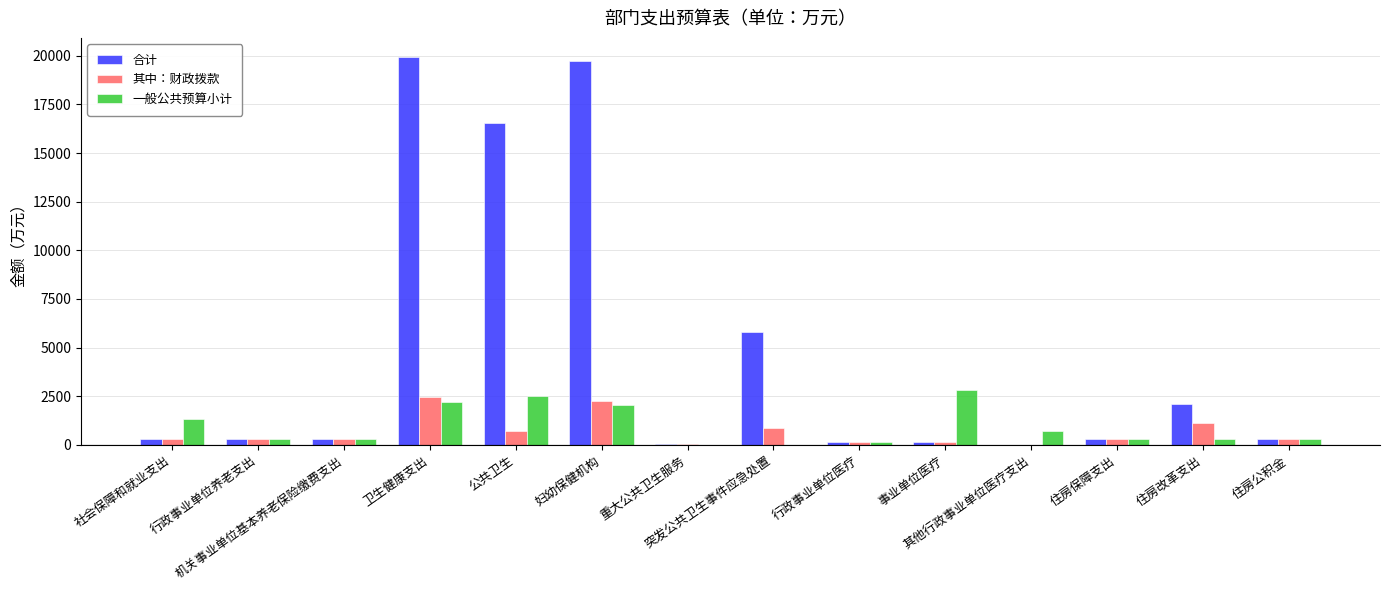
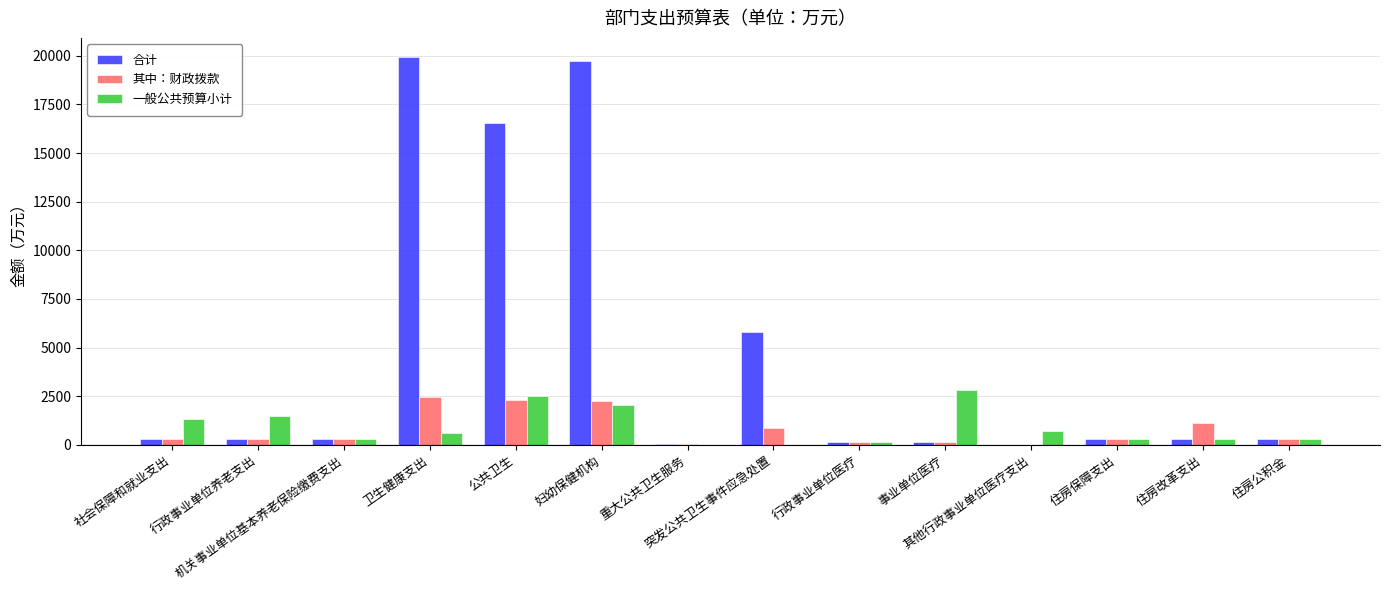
  {
    "合计": {
      "社会保障和就业支出": 300,
      "行政事业单位养老支出": 300,
      "机关事业单位基本养老保险缴费支出": 300,
      "卫生健康支出": 19900,
      "公共卫生": 16600,
      "妇幼保健机构": 19700,
      "突发公共卫生事件应急处置": 5800,
      "行政事业单位医疗": 200,
      "事业单位医疗": 100,
      "住房保障支出": 300,
-     "住房改革支出": 2100,
+     "住房改革支出": 300,
      "住房公积金": 300
    },
    "其中：财政拨款": {
      "社会保障和就业支出": 300,
      "行政事业单位养老支出": 300,
      "机关事业单位基本养老保险缴费支出": 300,
      "卫生健康支出": 2500,
-     "公共卫生": 700,
+     "公共卫生": 2300,
      "妇幼保健机构": 2200,
      "突发公共卫生事件应急处置": 900,
      "行政事业单位医疗": 200,
      "事业单位医疗": 100,
      "住房保障支出": 300,
      "住房改革支出": 1100,
      "住房公积金": 300
    },
    "一般公共预算小计": {
      "社会保障和就业支出": 1300,
-     "行政事业单位养老支出": 300,
+     "行政事业单位养老支出": 1500,
      "机关事业单位基本养老保险缴费支出": 300,
-     "卫生健康支出": 2200,
+     "卫生健康支出": 600,
      "公共卫生": 2500,
      "妇幼保健机构": 2000,
      "重大公共卫生服务": 0,
      "突发公共卫生事件应急处置": 0,
      "行政事业单位医疗": 200,
      "事业单位医疗": 2800,
      "其他行政事业单位医疗支出": 700,
      "住房保障支出": 300,
      "住房改革支出": 300,
      "住房公积金": 300
    }
  }
